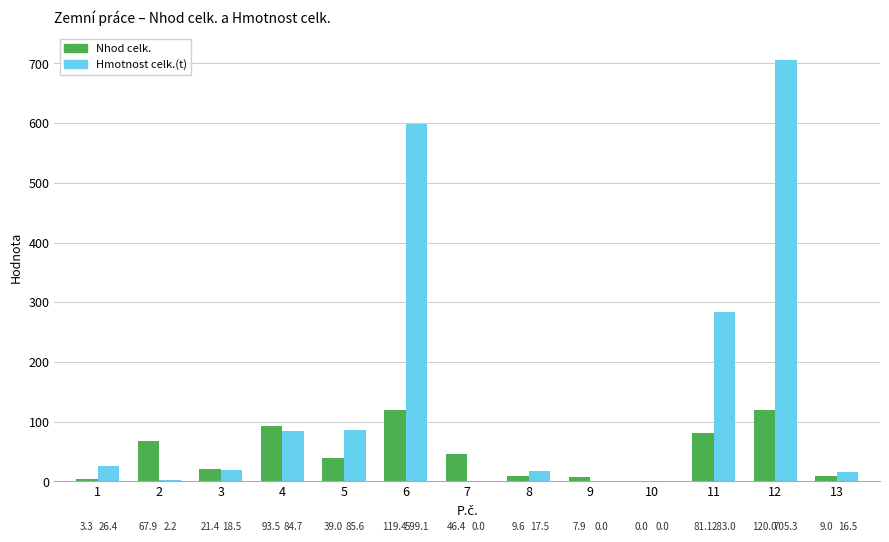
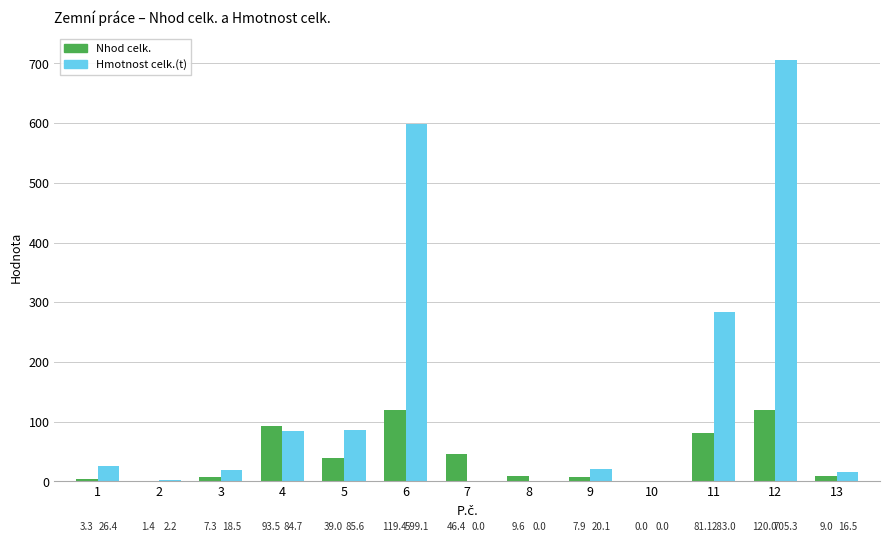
  {
    "Nhod celk.": {
-     "2": 67.9,
-     "3": 21.4
+     "2": 1.4,
+     "3": 7.3
    },
    "Hmotnost celk.(t)": {
-     "8": 17.5,
-     "9": 0.0
+     "8": 0.0,
+     "9": 20.1
    }
  }
